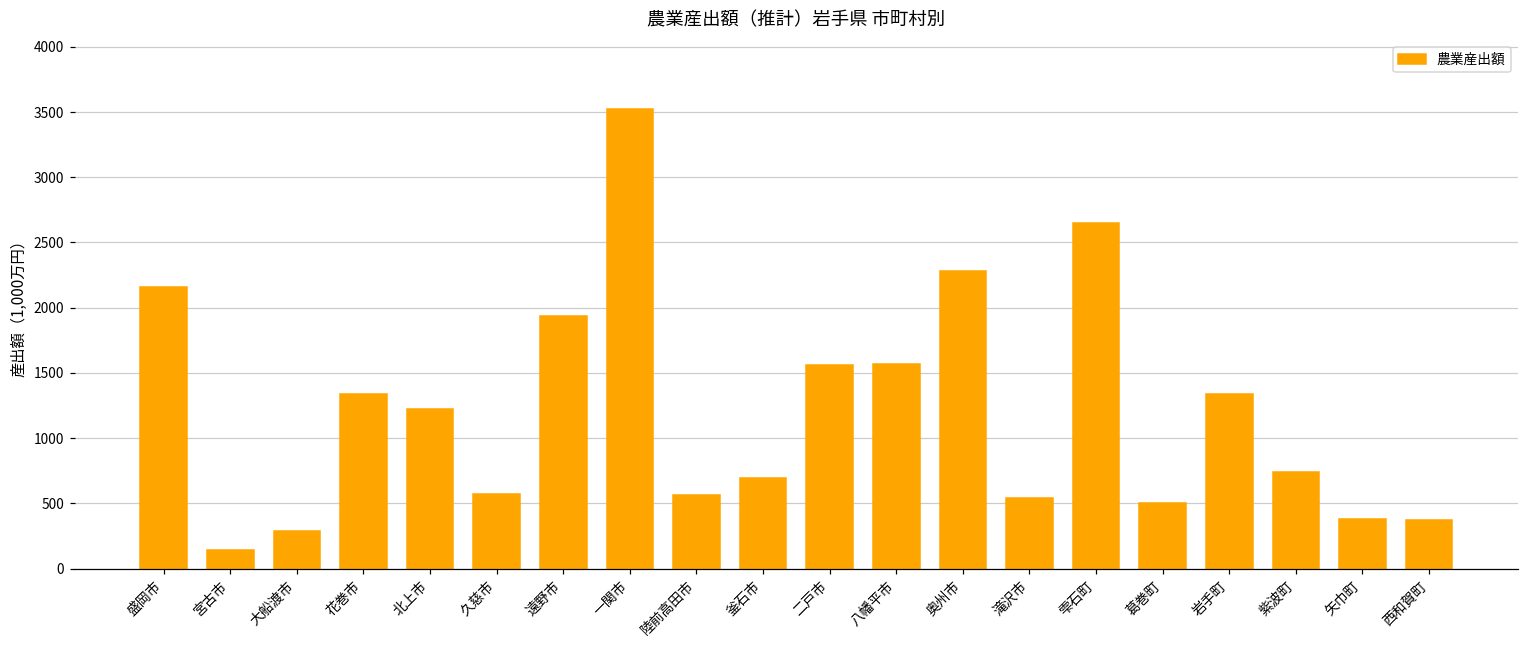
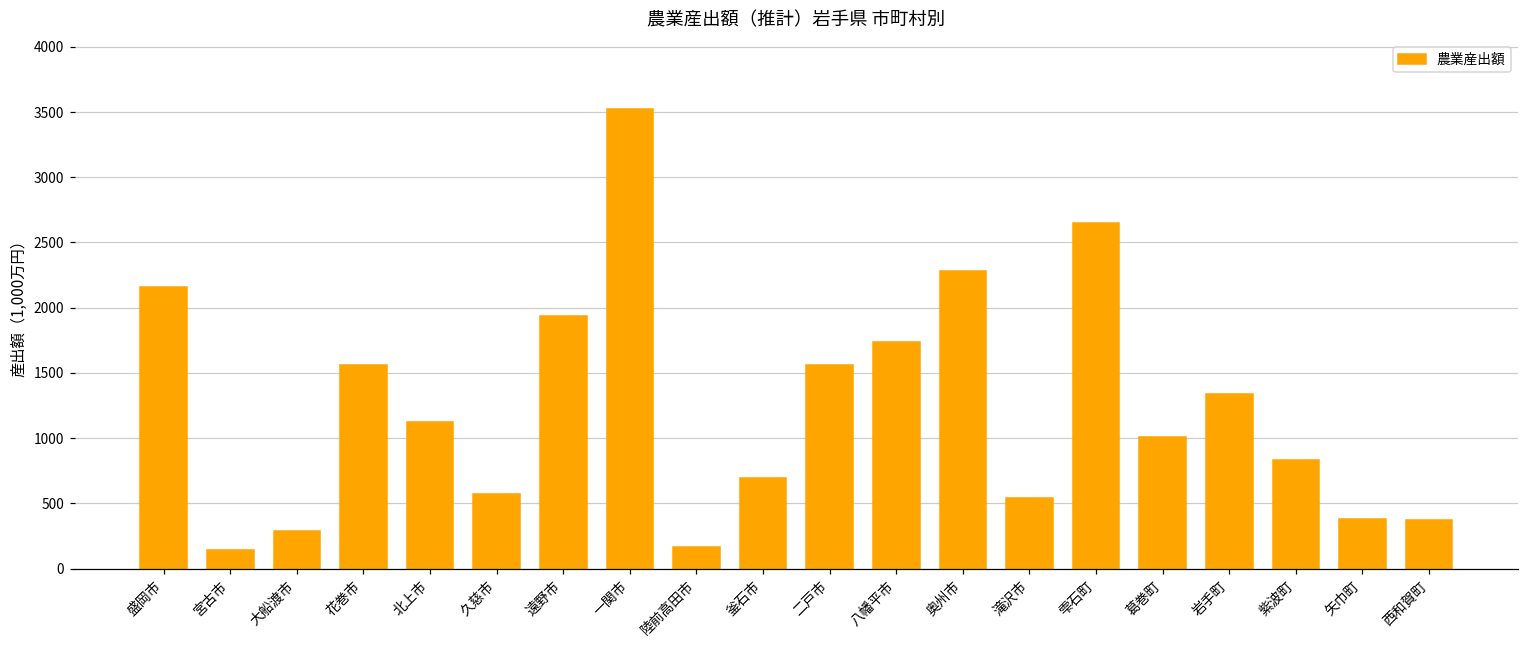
  {
    "盛岡市": 2160,
    "宮古市": 150,
    "大船渡市": 290,
-   "花巻市": 1340,
-   "北上市": 1220,
+   "花巻市": 1560,
+   "北上市": 1120,
    "久慈市": 570,
    "遠野市": 1940,
    "一関市": 3520,
-   "陸前高田市": 560,
+   "陸前高田市": 160,
    "釜石市": 700,
    "二戸市": 1560,
-   "八幡平市": 1570,
+   "八幡平市": 1740,
    "奥州市": 2280,
    "滝沢市": 540,
    "雫石町": 2650,
-   "葛巻町": 500,
+   "葛巻町": 1010,
    "岩手町": 1340,
-   "紫波町": 740,
+   "紫波町": 830,
    "矢巾町": 380,
    "西和賀町": 370
  }
